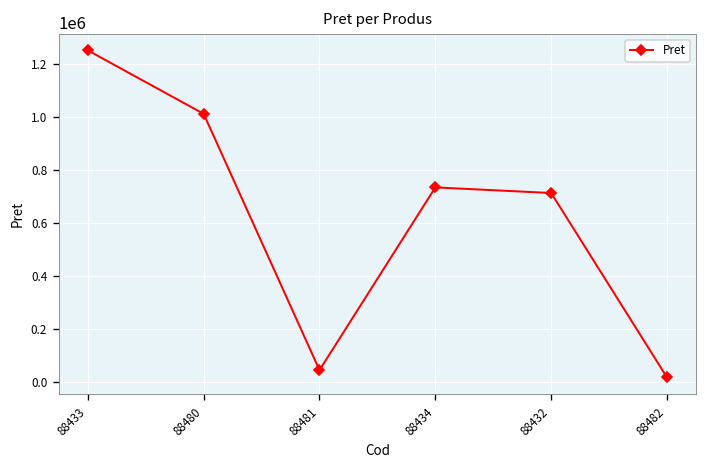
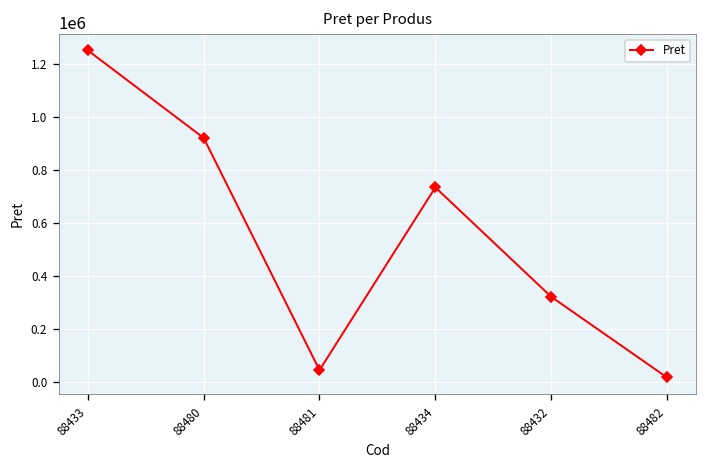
  {
    "88433": 1250000,
-   "88480": 1010000,
+   "88480": 920000,
    "88481": 40000,
    "88434": 730000,
-   "88432": 710000,
+   "88432": 320000,
    "88482": 20000
  }
